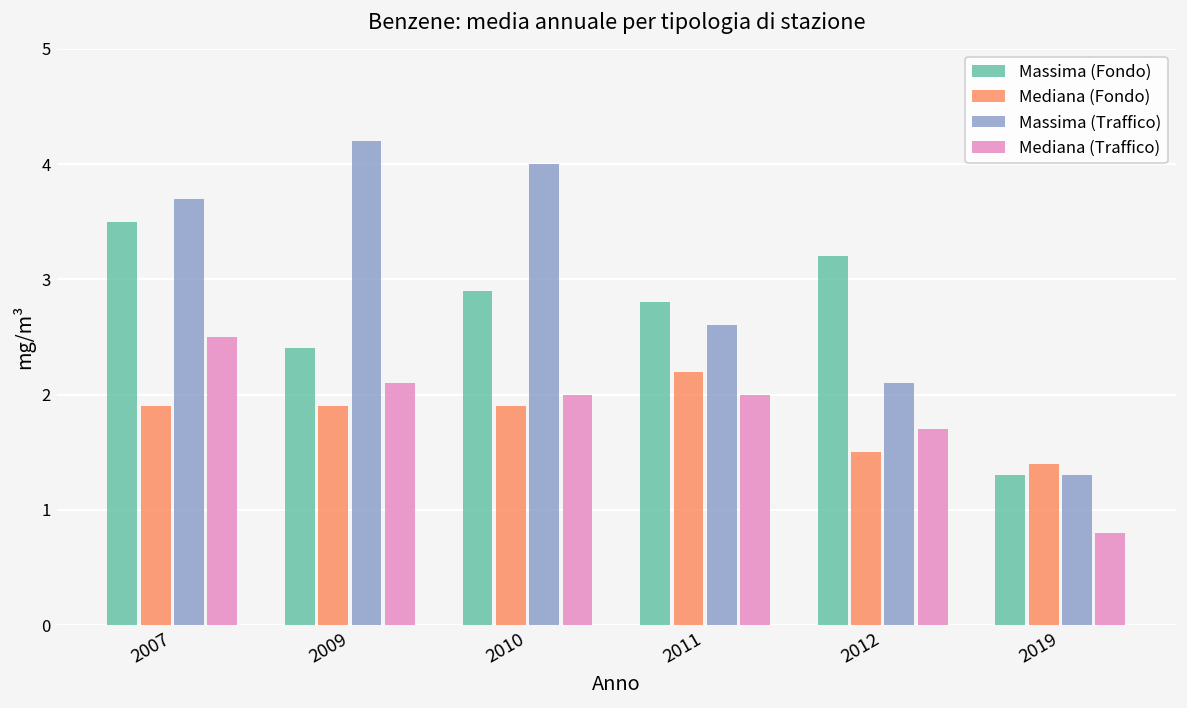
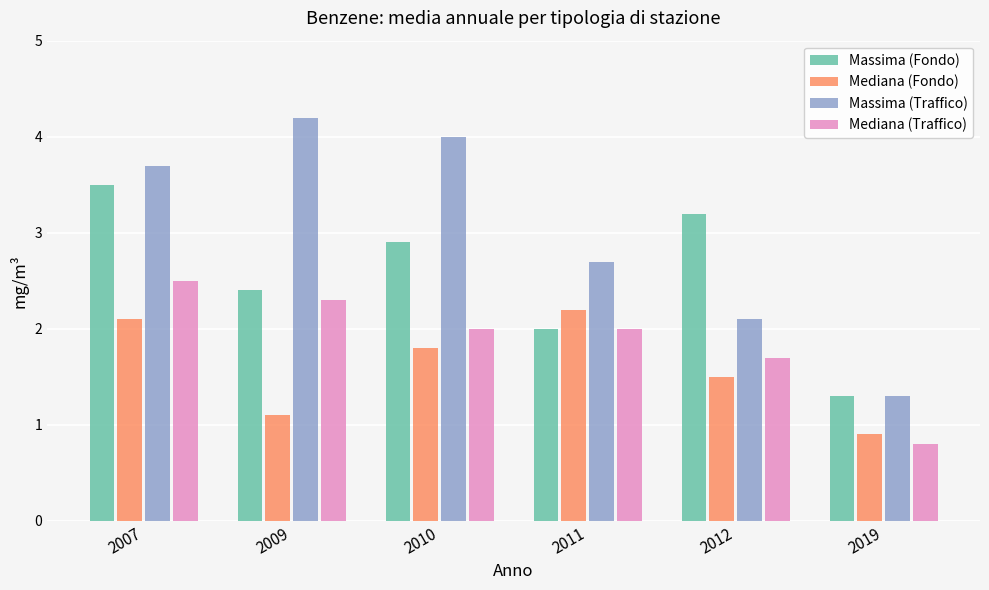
  {
    "Massima (Fondo)": {
      "2007": 3.5,
      "2009": 2.4,
      "2010": 2.9,
-     "2011": 2.8,
+     "2011": 2.0,
      "2012": 3.2,
      "2019": 1.3
    },
    "Mediana (Fondo)": {
-     "2007": 1.9,
-     "2009": 1.9,
-     "2010": 1.9,
+     "2007": 2.1,
+     "2009": 1.1,
+     "2010": 1.8,
      "2011": 2.2,
      "2012": 1.5,
-     "2019": 1.4
+     "2019": 0.9
    },
    "Massima (Traffico)": {
      "2007": 3.7,
      "2009": 4.2,
      "2010": 4.0,
-     "2011": 2.6,
+     "2011": 2.7,
      "2012": 2.1,
      "2019": 1.3
    },
    "Mediana (Traffico)": {
      "2007": 2.5,
-     "2009": 2.1,
+     "2009": 2.3,
      "2010": 2.0,
      "2011": 2.0,
      "2012": 1.7,
      "2019": 0.8
    }
  }
